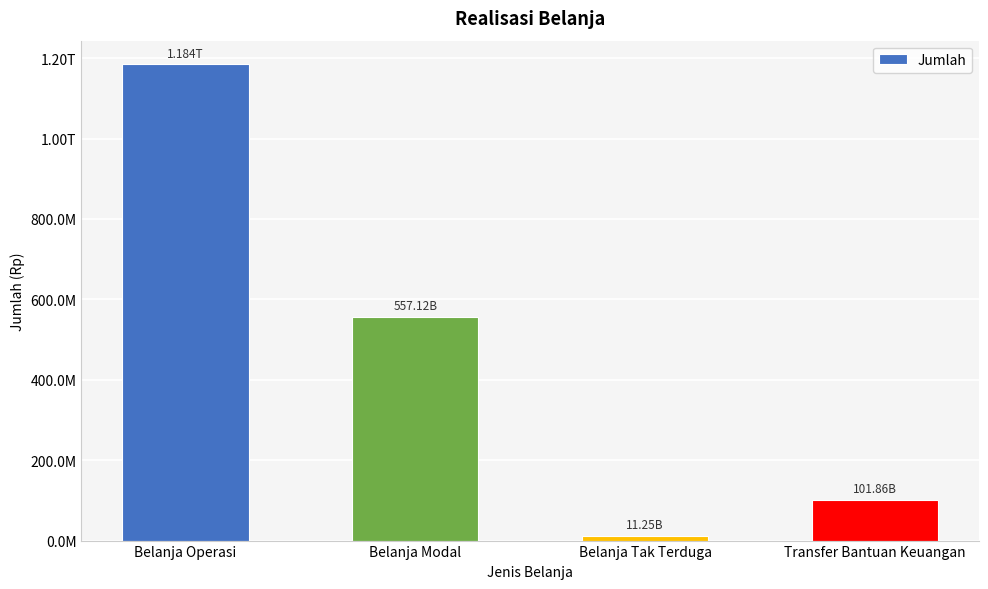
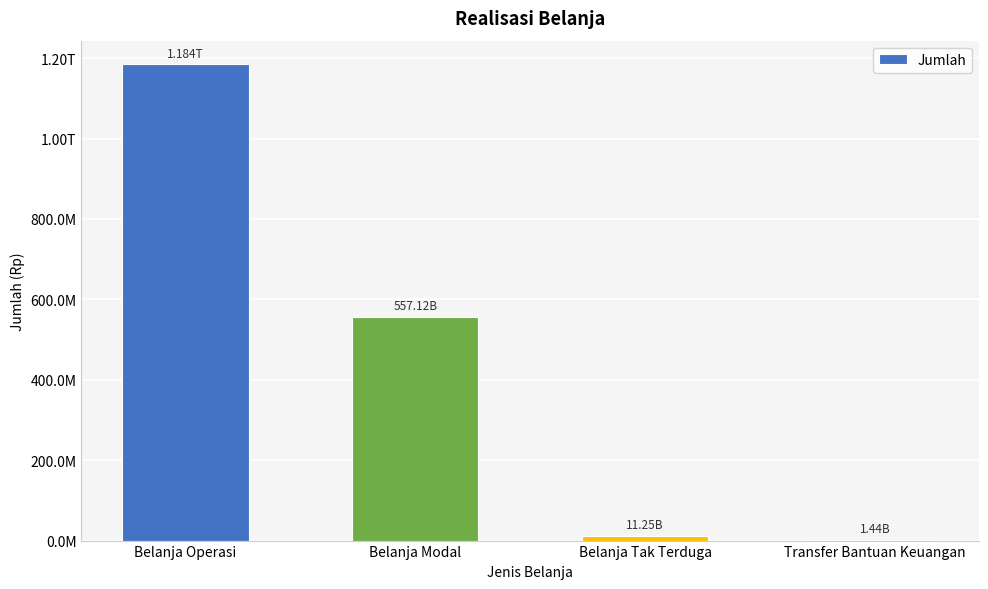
  {
    "Belanja Modal": "557.12B",
    "Belanja Tak Terduga": "11.25B",
-   "Transfer Bantuan Keuangan": "101.86B"
+   "Transfer Bantuan Keuangan": "1.44B"
  }
